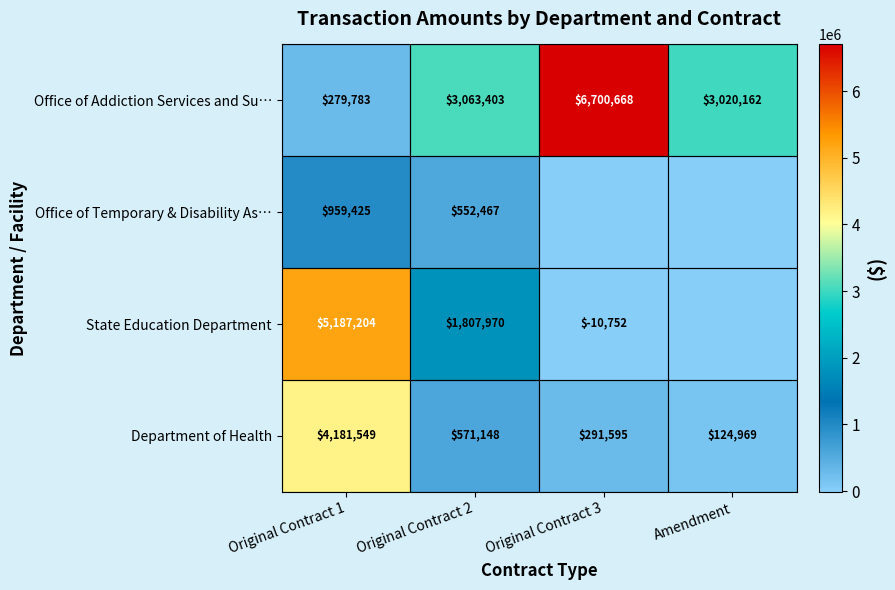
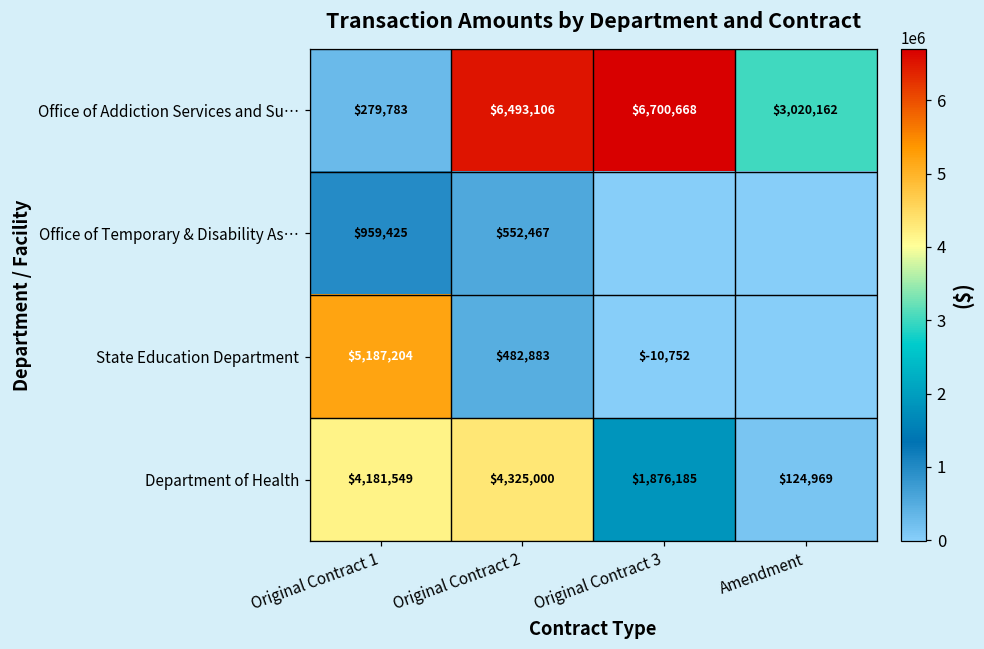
  {
    "Office of Addiction Services and Su…": {
      "Original Contract 1": "$279,783",
-     "Original Contract 2": "$3,063,403",
+     "Original Contract 2": "$6,493,106",
      "Original Contract 3": "$6,700,668",
      "Amendment": "$3,020,162"
    },
    "Office of Temporary & Disability As…": {
      "Original Contract 1": "$959,425",
      "Original Contract 2": "$552,467"
    },
    "State Education Department": {
      "Original Contract 1": "$5,187,204",
-     "Original Contract 2": "$1,807,970",
+     "Original Contract 2": "$482,883",
      "Original Contract 3": "$-10,752"
    },
    "Department of Health": {
      "Original Contract 1": "$4,181,549",
-     "Original Contract 2": "$571,148",
-     "Original Contract 3": "$291,595",
+     "Original Contract 2": "$4,325,000",
+     "Original Contract 3": "$1,876,185",
      "Amendment": "$124,969"
    }
  }
